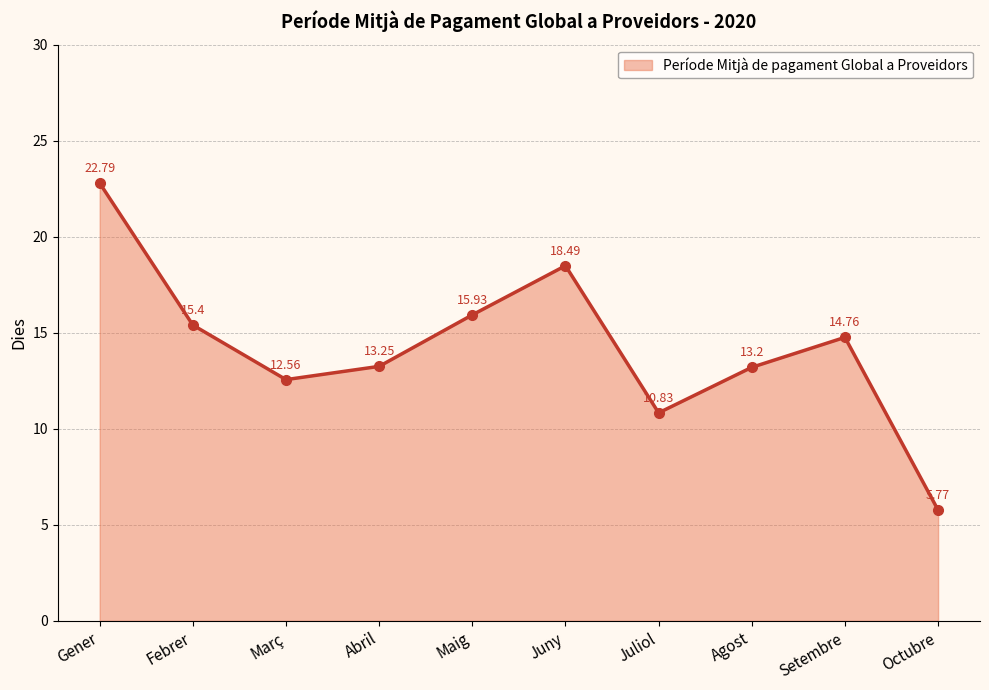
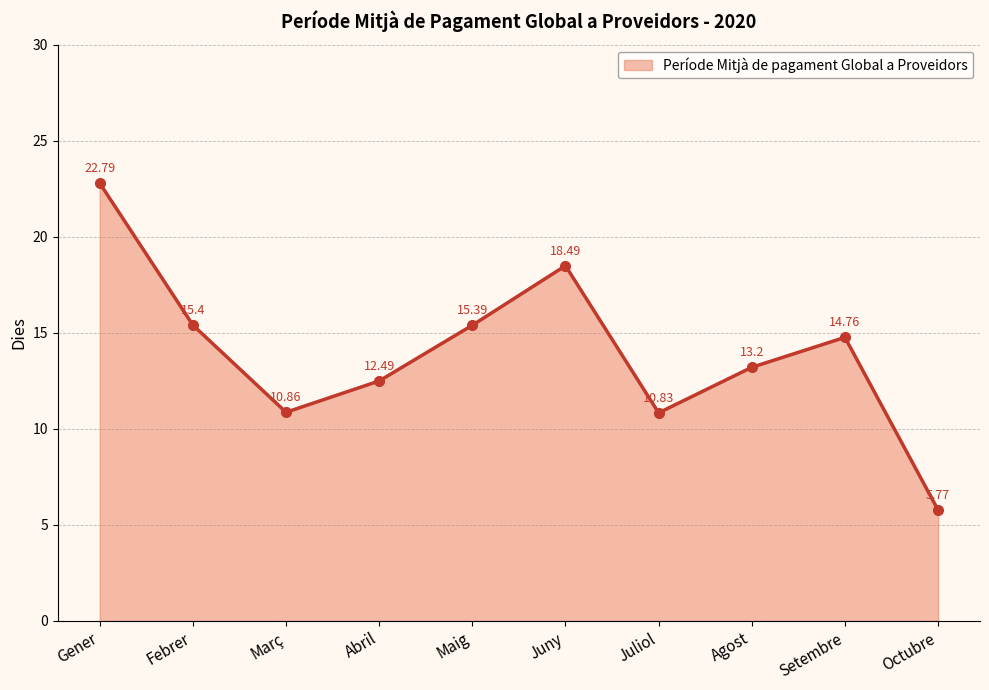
  {
    "Gener": 22.79,
    "Febrer": 15.4,
-   "Març": 12.56,
-   "Abril": 13.25,
-   "Maig": 15.93,
+   "Març": 10.86,
+   "Abril": 12.49,
+   "Maig": 15.39,
    "Juny": 18.49,
    "Juliol": 10.83,
    "Agost": 13.2,
    "Setembre": 14.76,
    "Octubre": 5.77
  }
